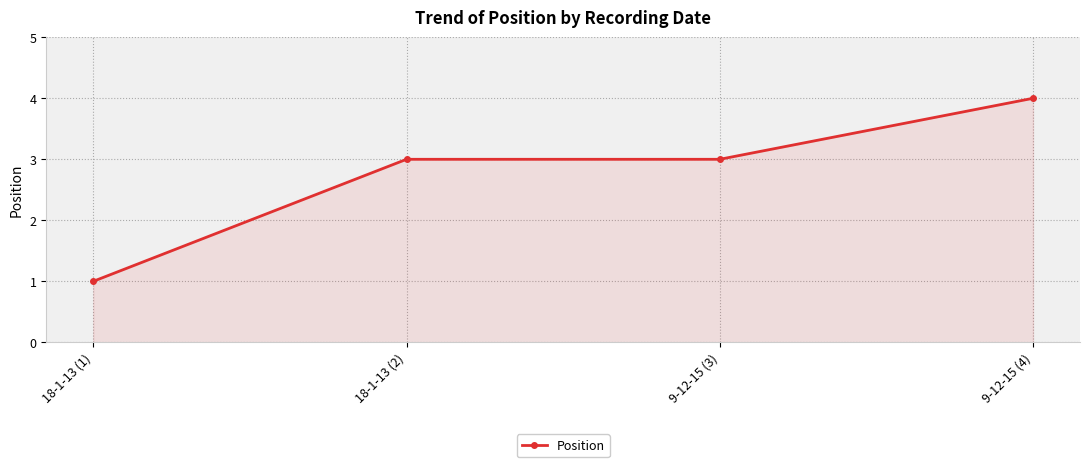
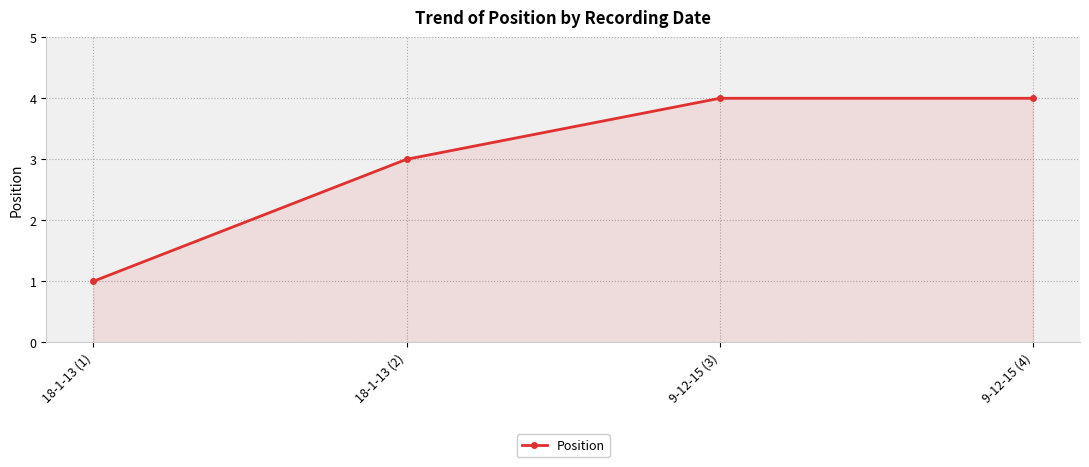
  {
    "18-1-13 (1)": 1,
    "18-1-13 (2)": 3,
-   "9-12-15 (3)": 3,
+   "9-12-15 (3)": 4,
    "9-12-15 (4)": 4
  }
